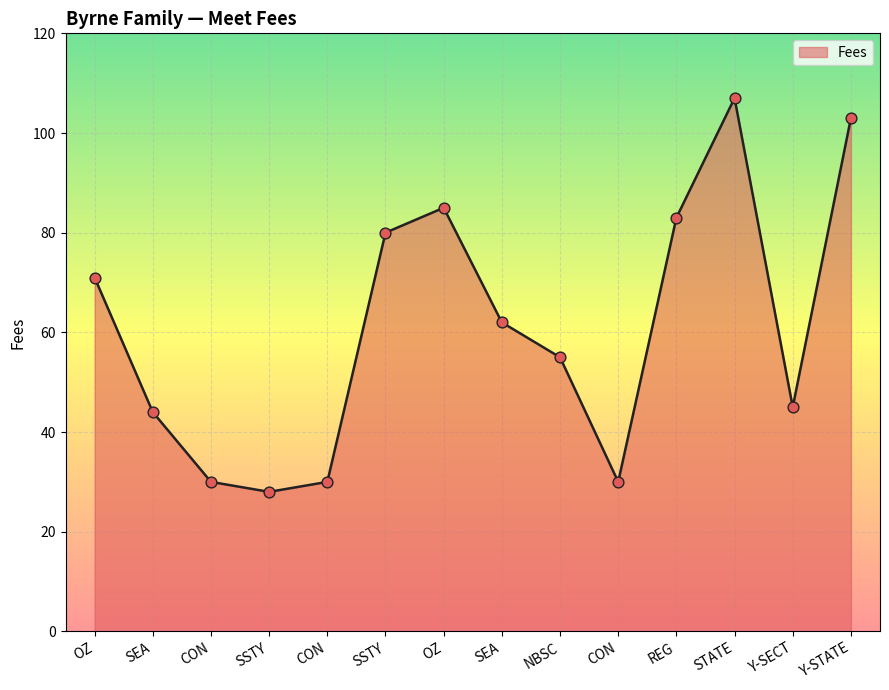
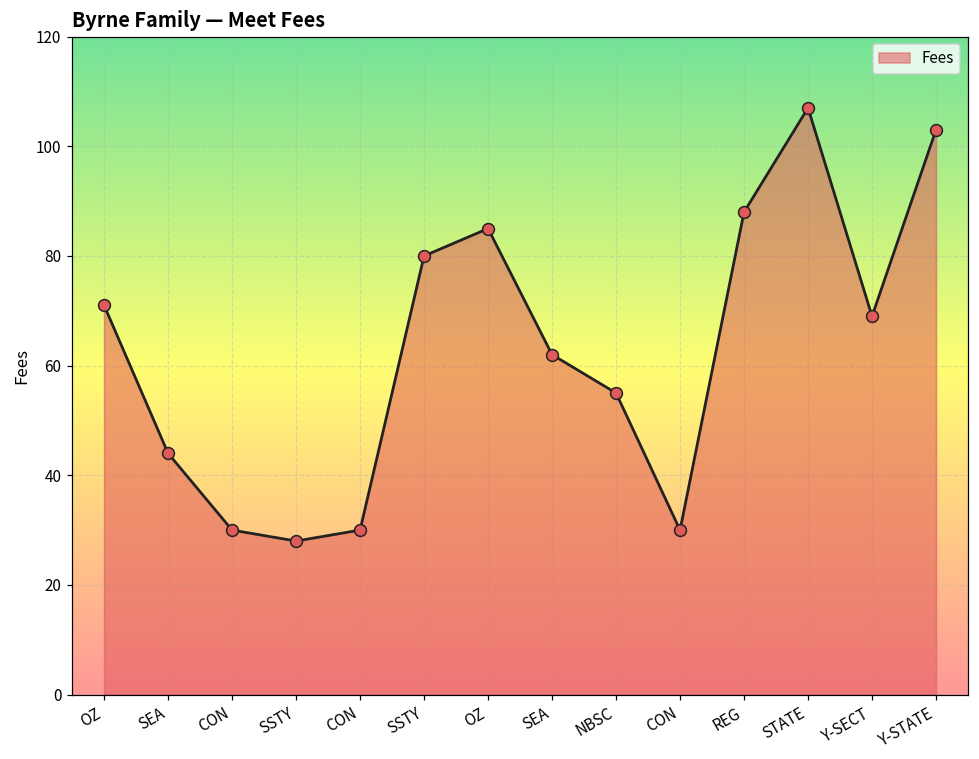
  {
    "NBSC": 55,
-   "REG": 83,
+   "REG": 88,
    "STATE": 107,
-   "Y-SECT": 45,
+   "Y-SECT": 69,
    "Y-STATE": 103
  }
